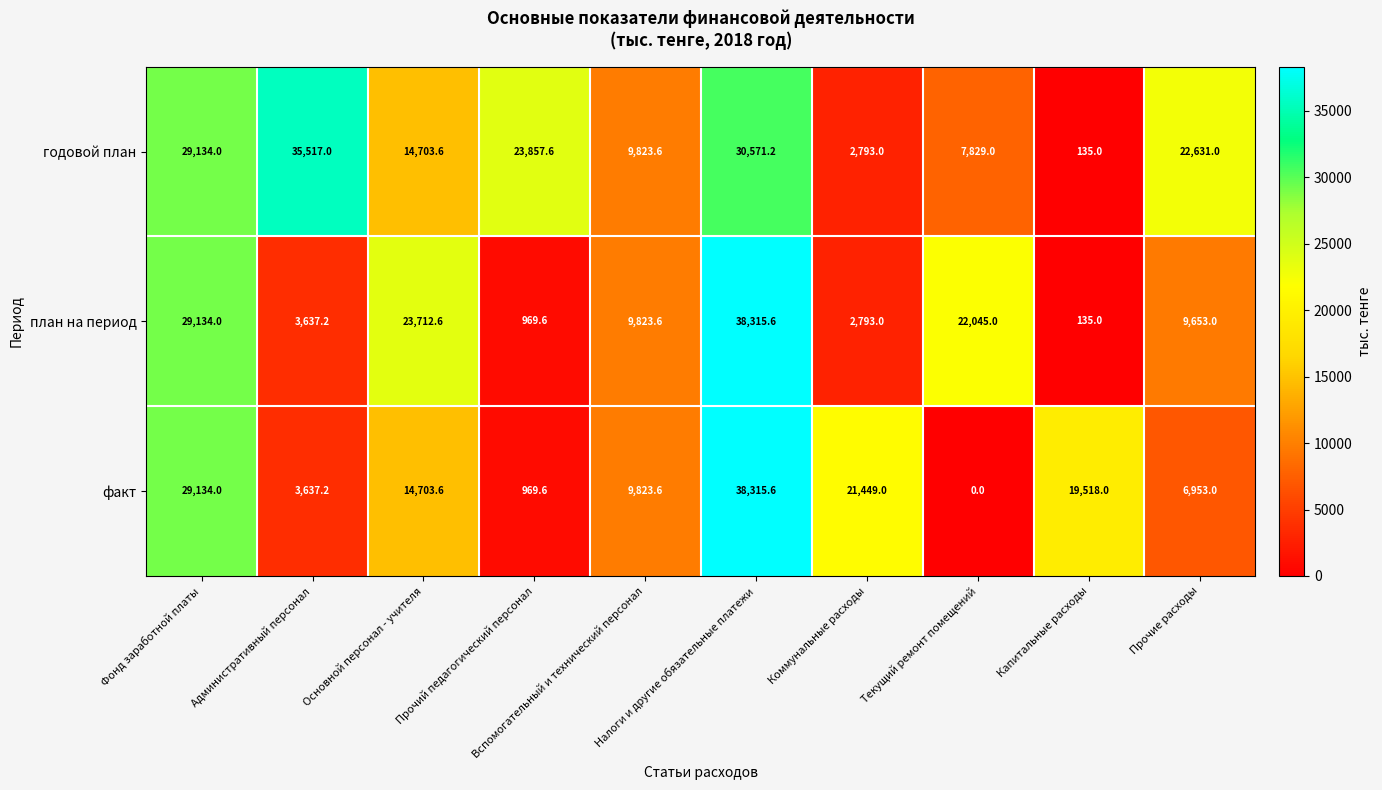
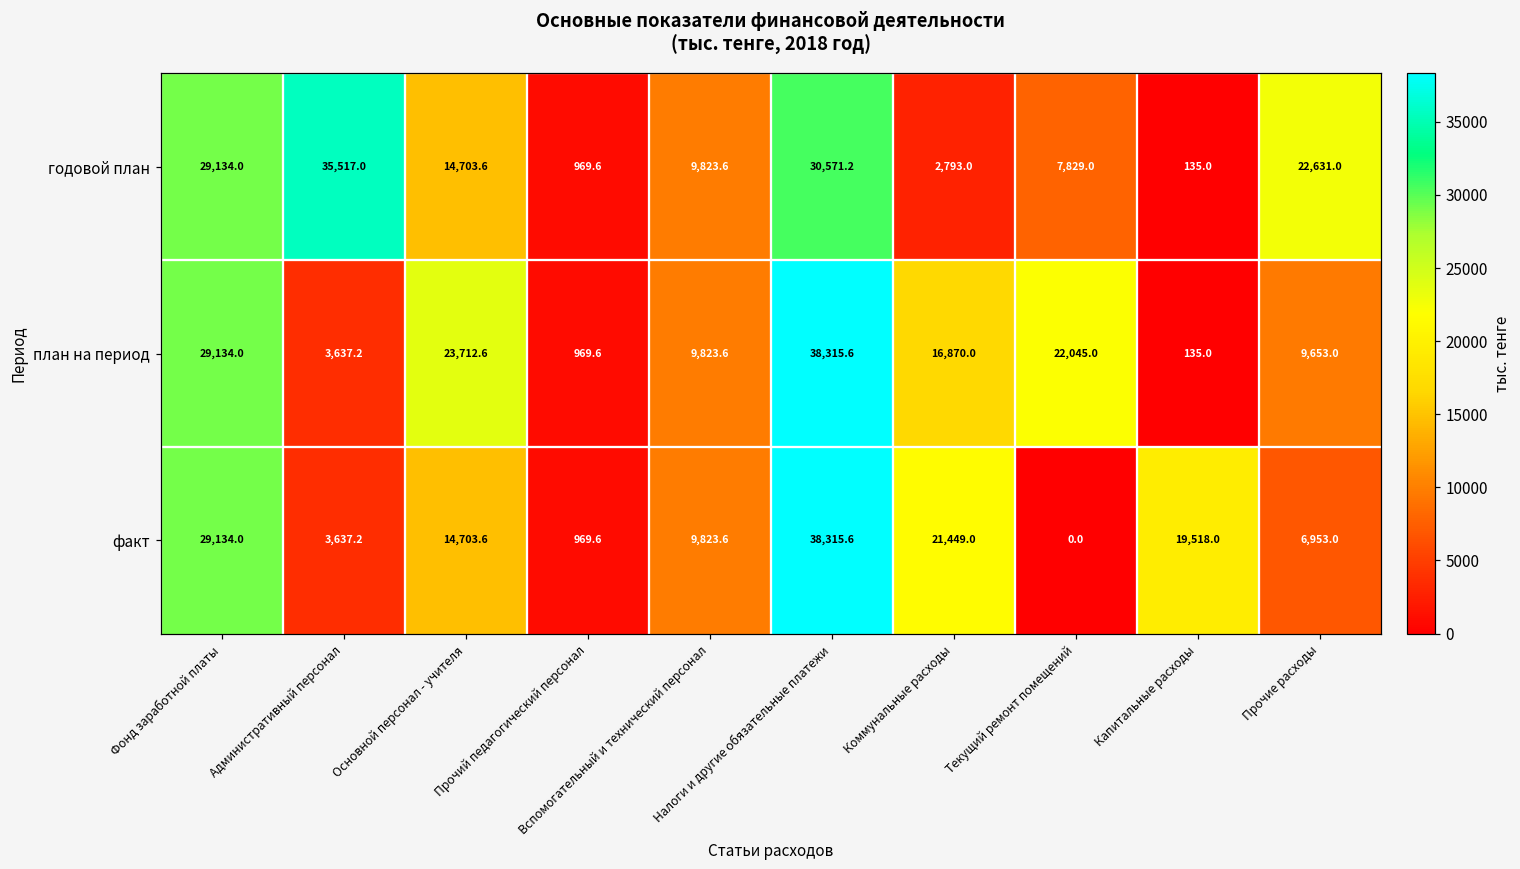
  {
    "годовой план": {
      "Фонд заработной платы": "29,134.0",
      "Административный персонал": "35,517.0",
      "Основной персонал - учителя": "14,703.6",
-     "Прочий педагогический персонал": "23,857.6",
+     "Прочий педагогический персонал": "969.6",
      "Вспомогательный и технический персонал": "9,823.6",
      "Налоги и другие обязательные платежи": "30,571.2",
      "Коммунальные расходы": "2,793.0",
      "Текущий ремонт помещений": "7,829.0",
      "Капитальные расходы": "135.0",
      "Прочие расходы": "22,631.0"
    },
    "план на период": {
      "Фонд заработной платы": "29,134.0",
      "Административный персонал": "3,637.2",
      "Основной персонал - учителя": "23,712.6",
      "Прочий педагогический персонал": "969.6",
      "Вспомогательный и технический персонал": "9,823.6",
      "Налоги и другие обязательные платежи": "38,315.6",
-     "Коммунальные расходы": "2,793.0",
+     "Коммунальные расходы": "16,870.0",
      "Текущий ремонт помещений": "22,045.0",
      "Капитальные расходы": "135.0",
      "Прочие расходы": "9,653.0"
    },
    "факт": {
      "Фонд заработной платы": "29,134.0",
      "Административный персонал": "3,637.2",
      "Основной персонал - учителя": "14,703.6",
      "Прочий педагогический персонал": "969.6",
      "Вспомогательный и технический персонал": "9,823.6",
      "Налоги и другие обязательные платежи": "38,315.6",
      "Коммунальные расходы": "21,449.0",
      "Текущий ремонт помещений": "0.0",
      "Капитальные расходы": "19,518.0",
      "Прочие расходы": "6,953.0"
    }
  }
